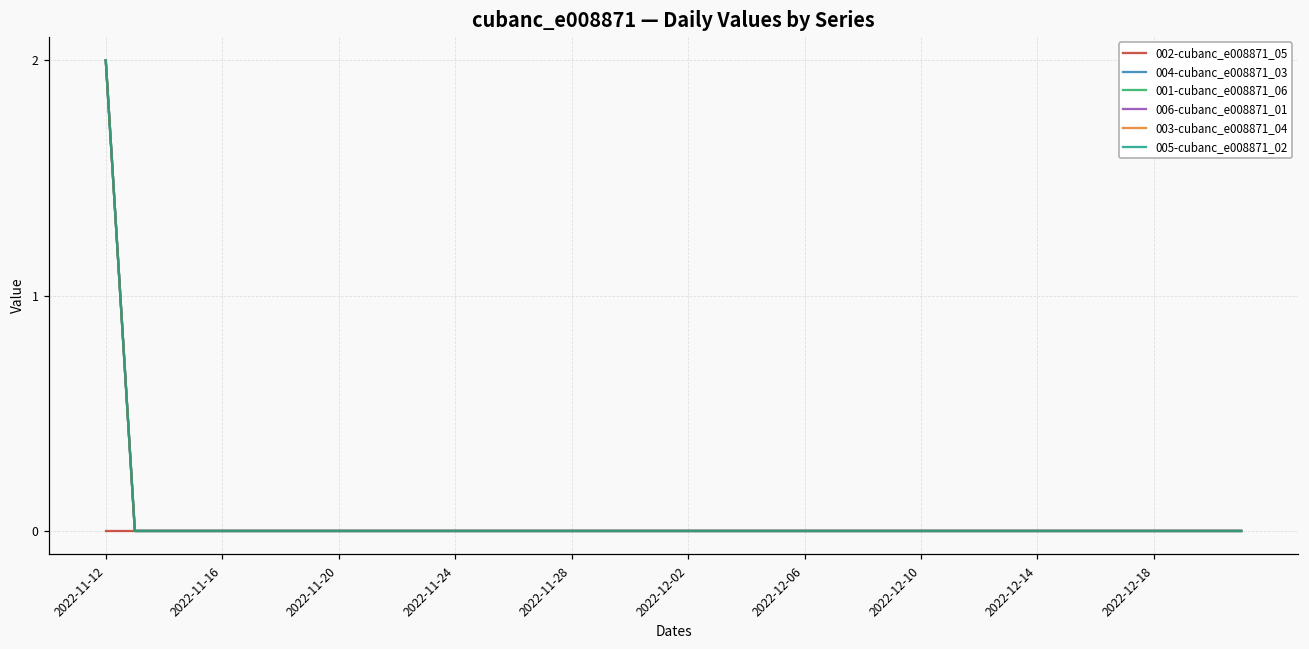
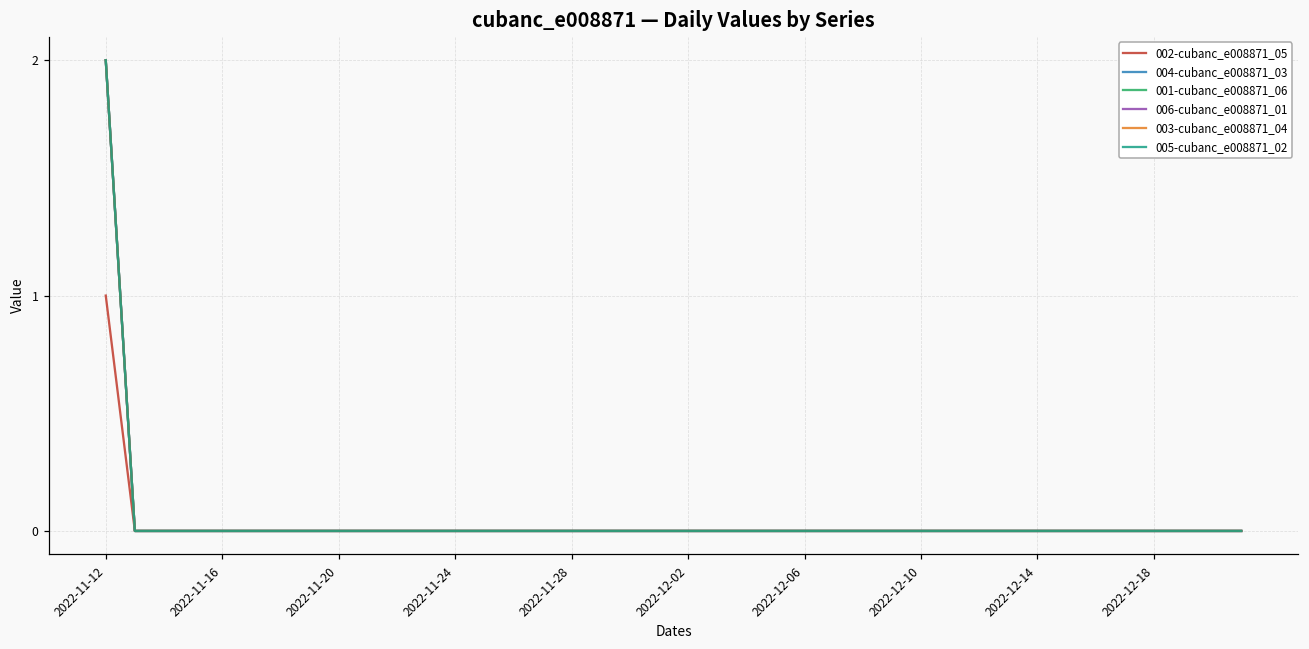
  {
    "002-cubanc_e008871_05": {
-     "2022-11-12": 0
+     "2022-11-12": 1
    },
    "005-cubanc_e008871_02": {
      "2022-11-12": 2
    }
  }
